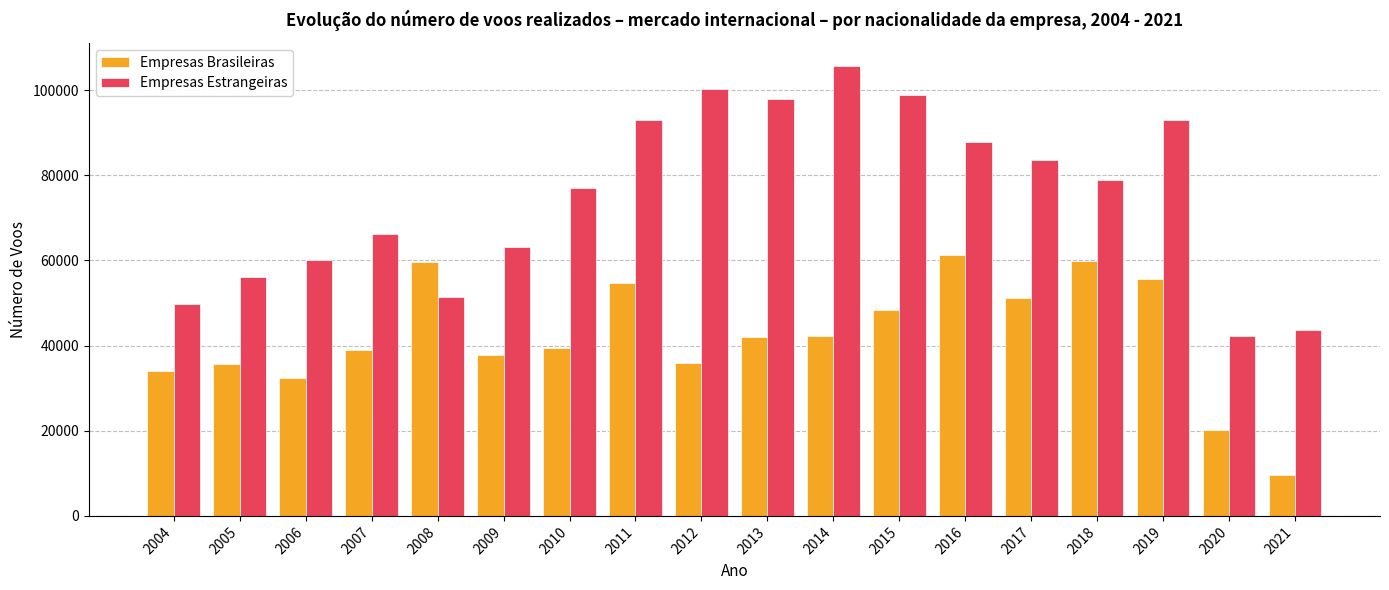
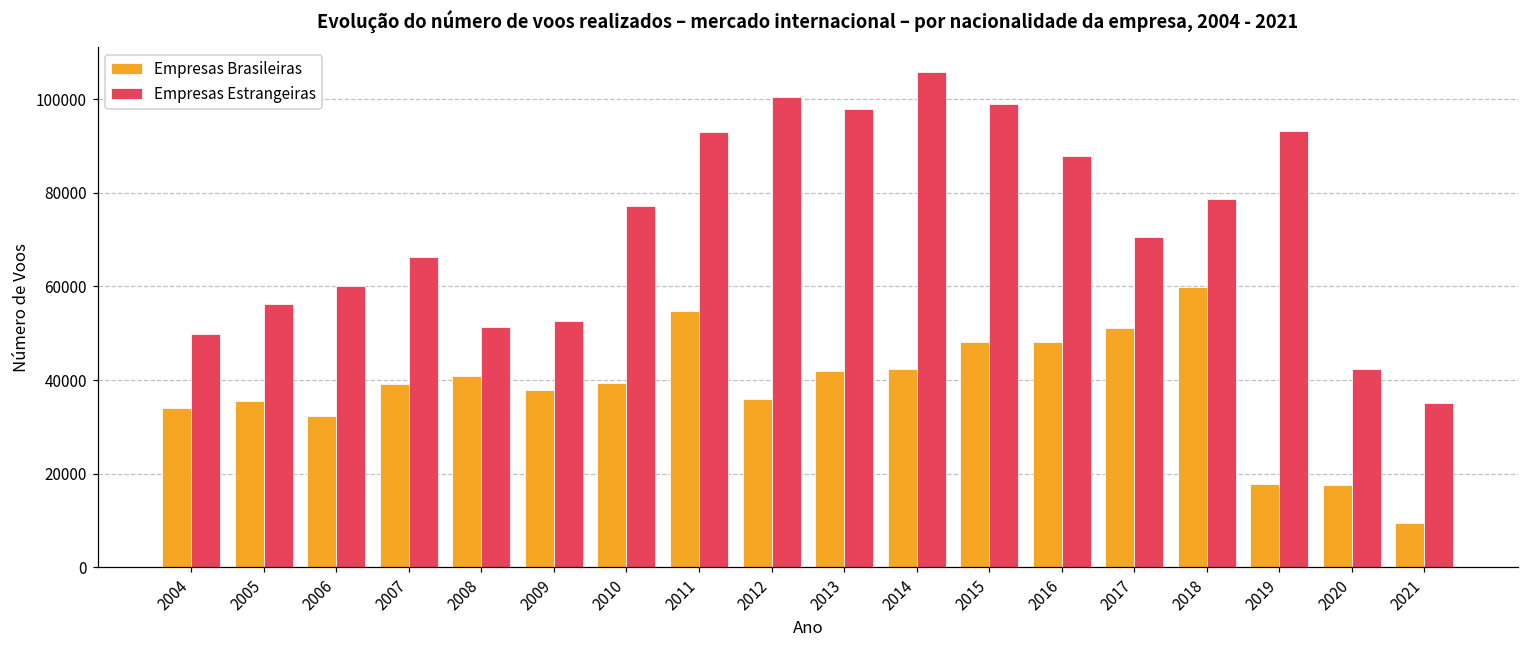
  {
    "Empresas Brasileiras": {
      "2004": 34000,
      "2005": 36000,
      "2006": 32000,
      "2007": 39000,
-     "2008": 60000,
+     "2008": 41000,
      "2009": 38000,
      "2010": 39000,
      "2011": 55000,
      "2012": 36000,
      "2013": 42000,
      "2014": 42000,
      "2015": 48000,
-     "2016": 61000,
+     "2016": 48000,
      "2017": 51000,
      "2018": 60000,
-     "2019": 56000,
-     "2020": 20000,
+     "2019": 18000,
+     "2020": 18000,
      "2021": 9000
    },
    "Empresas Estrangeiras": {
      "2004": 50000,
      "2005": 56000,
      "2006": 60000,
      "2007": 66000,
      "2008": 51000,
-     "2009": 63000,
+     "2009": 53000,
      "2010": 77000,
      "2011": 93000,
      "2012": 100000,
      "2013": 98000,
      "2014": 106000,
      "2015": 99000,
      "2016": 88000,
-     "2017": 84000,
+     "2017": 71000,
      "2018": 79000,
      "2019": 93000,
      "2020": 42000,
-     "2021": 44000
+     "2021": 35000
    }
  }
